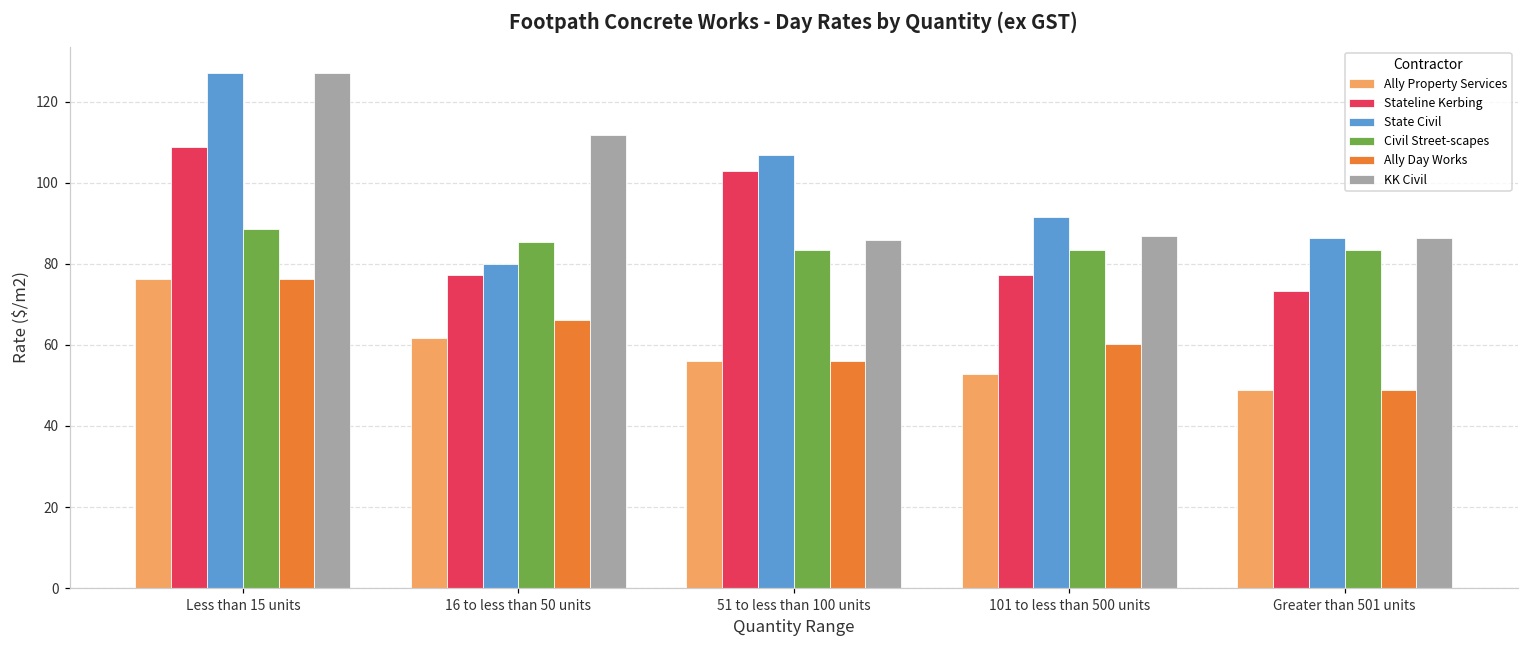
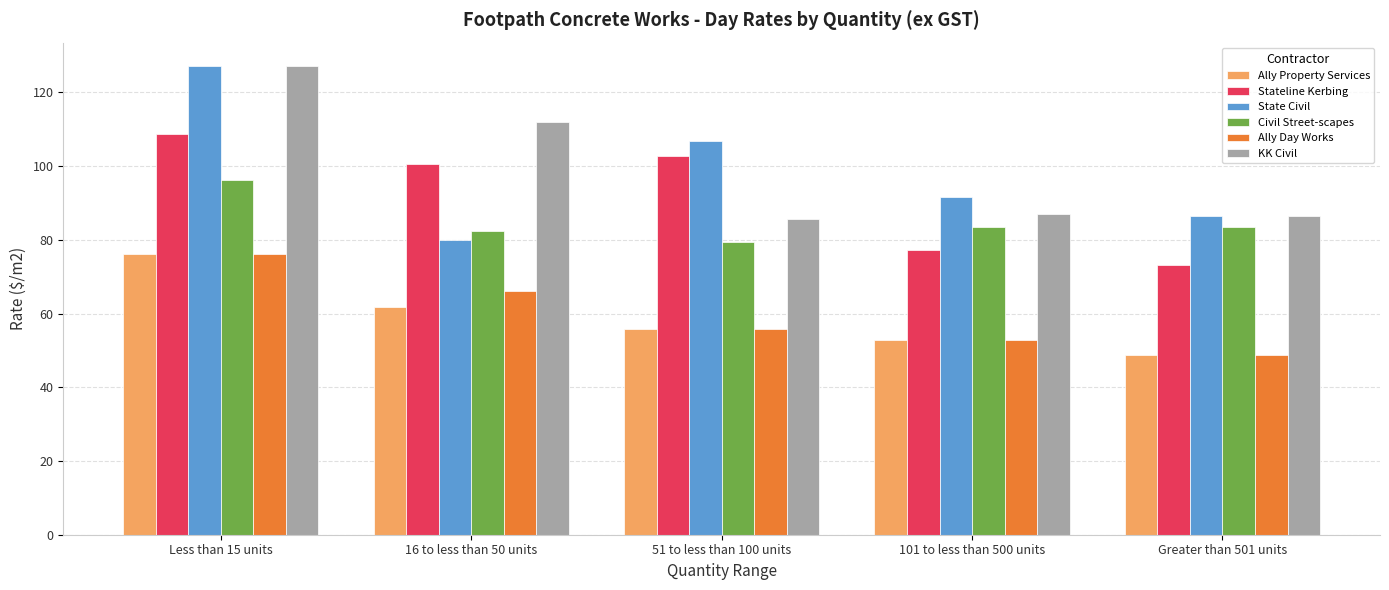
  {
    "Ally Property Services": {
      "Less than 15 units": 76,
      "16 to less than 50 units": 62,
      "51 to less than 100 units": 56,
      "101 to less than 500 units": 53,
      "Greater than 501 units": 49
    },
    "Stateline Kerbing": {
      "Less than 15 units": 109,
-     "16 to less than 50 units": 77,
+     "16 to less than 50 units": 101,
      "51 to less than 100 units": 103,
      "101 to less than 500 units": 77,
      "Greater than 501 units": 73
    },
    "State Civil": {
      "Less than 15 units": 127,
      "16 to less than 50 units": 80,
      "51 to less than 100 units": 107,
      "101 to less than 500 units": 92,
      "Greater than 501 units": 86
    },
    "Civil Street-scapes": {
-     "Less than 15 units": 88,
-     "16 to less than 50 units": 85,
-     "51 to less than 100 units": 83,
+     "Less than 15 units": 96,
+     "16 to less than 50 units": 82,
+     "51 to less than 100 units": 79,
      "101 to less than 500 units": 83,
      "Greater than 501 units": 83
    },
    "Ally Day Works": {
      "Less than 15 units": 76,
      "16 to less than 50 units": 66,
      "51 to less than 100 units": 56,
-     "101 to less than 500 units": 60,
+     "101 to less than 500 units": 53,
      "Greater than 501 units": 49
    },
    "KK Civil": {
      "Less than 15 units": 127,
      "16 to less than 50 units": 112,
      "51 to less than 100 units": 86,
      "101 to less than 500 units": 87,
      "Greater than 501 units": 86
    }
  }
